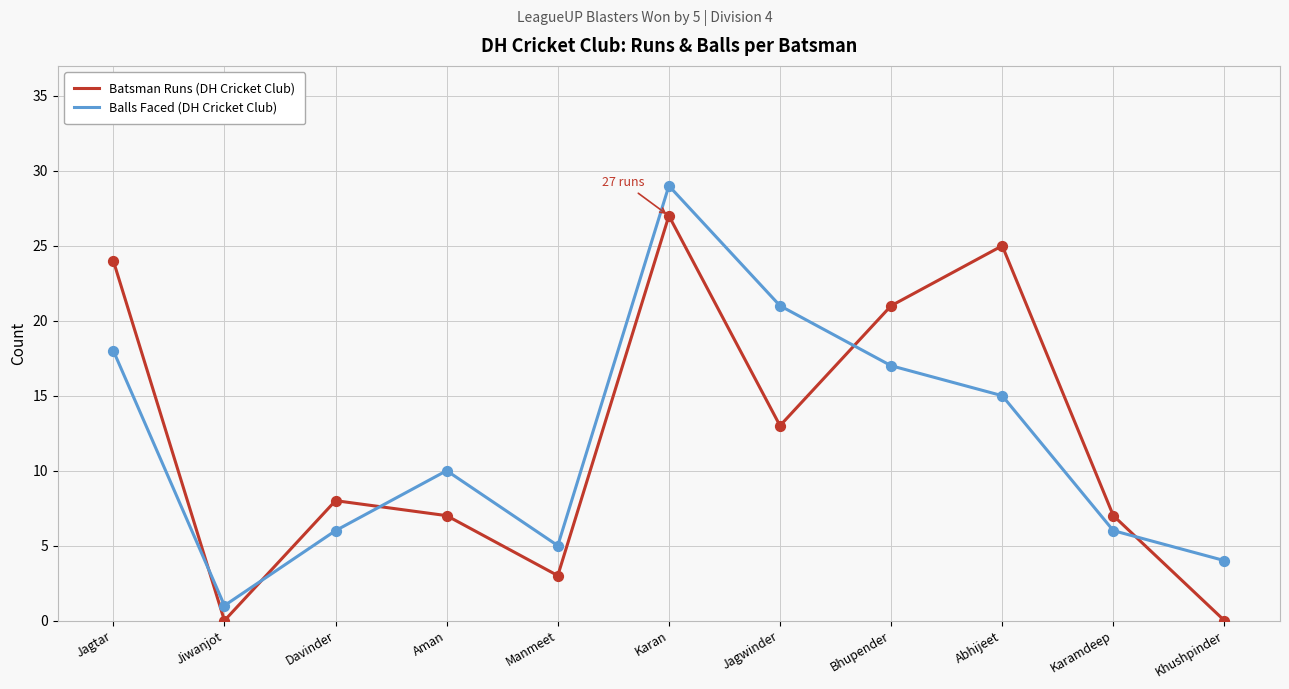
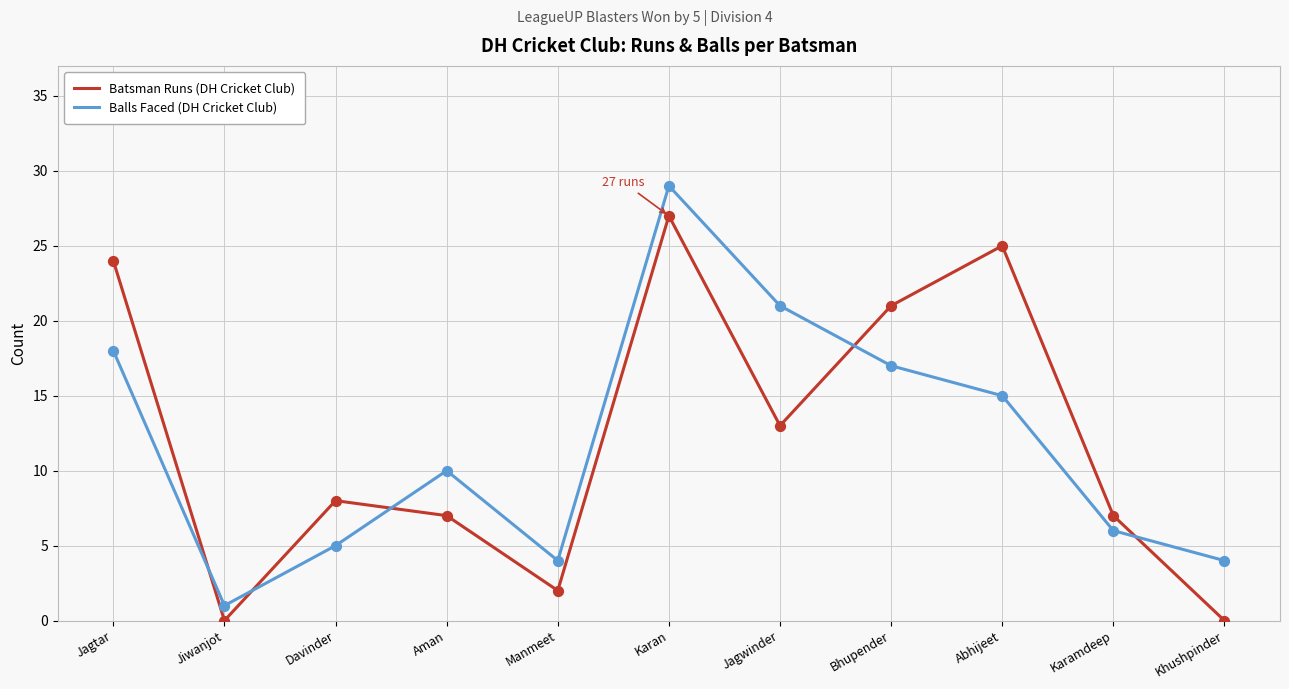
  {
    "Batsman Runs (DH Cricket Club)": {
      "Jagtar": 24,
      "Jiwanjot": 0,
      "Davinder": 8,
      "Aman": 7,
-     "Manmeet": 3,
+     "Manmeet": 2,
      "Jagwinder": 13,
      "Bhupender": 21,
      "Abhijeet": 25,
      "Karamdeep": 7,
      "Khushpinder": 0
    },
    "Balls Faced (DH Cricket Club)": {
      "Jagtar": 18,
      "Jiwanjot": 1,
-     "Davinder": 6,
+     "Davinder": 5,
      "Aman": 10,
-     "Manmeet": 5,
+     "Manmeet": 4,
      "Jagwinder": 21,
      "Bhupender": 17,
      "Abhijeet": 15,
      "Karamdeep": 6,
      "Khushpinder": 4
    }
  }
